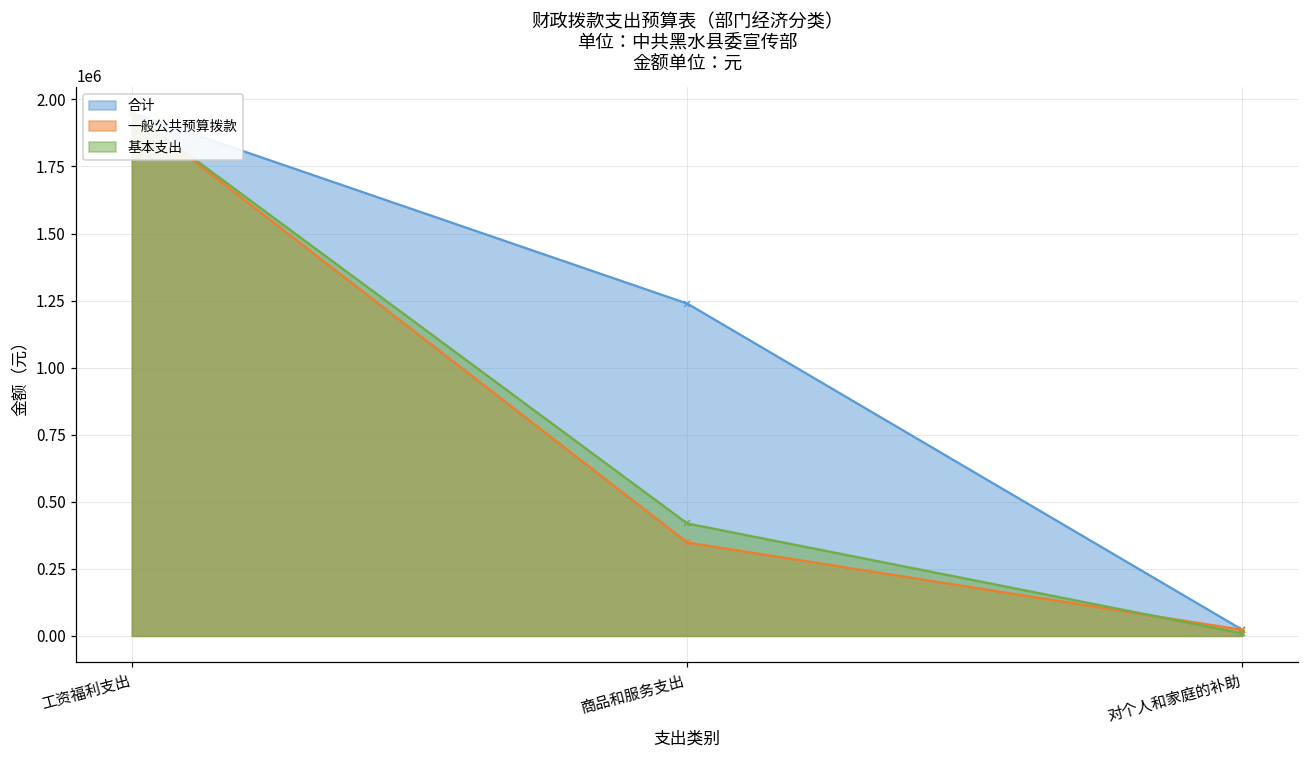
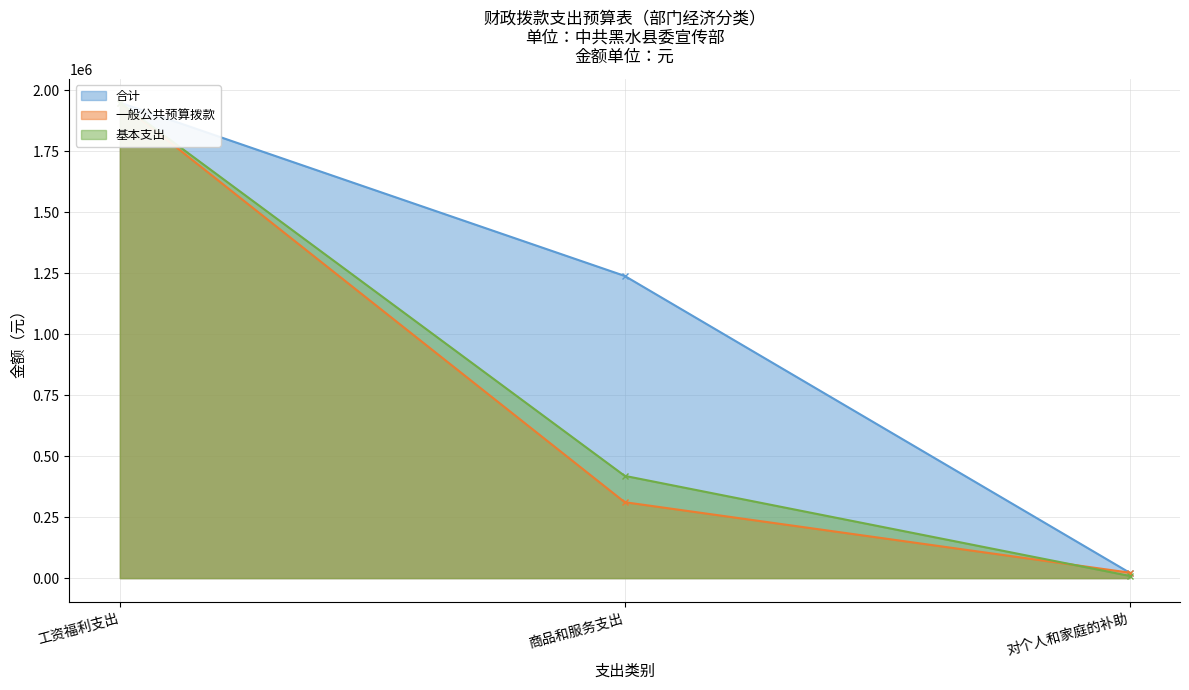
  {
    "合计": {
      "商品和服务支出": 1240000
    },
    "一般公共预算拨款": {
-     "商品和服务支出": 350000
+     "商品和服务支出": 310000
    },
    "基本支出": {
      "商品和服务支出": 420000,
      "对个人和家庭的补助": 10000
    }
  }
